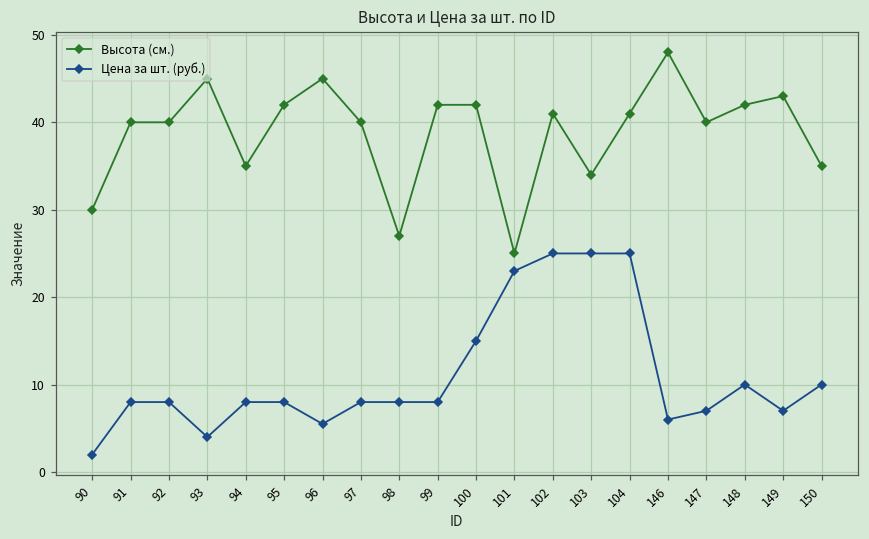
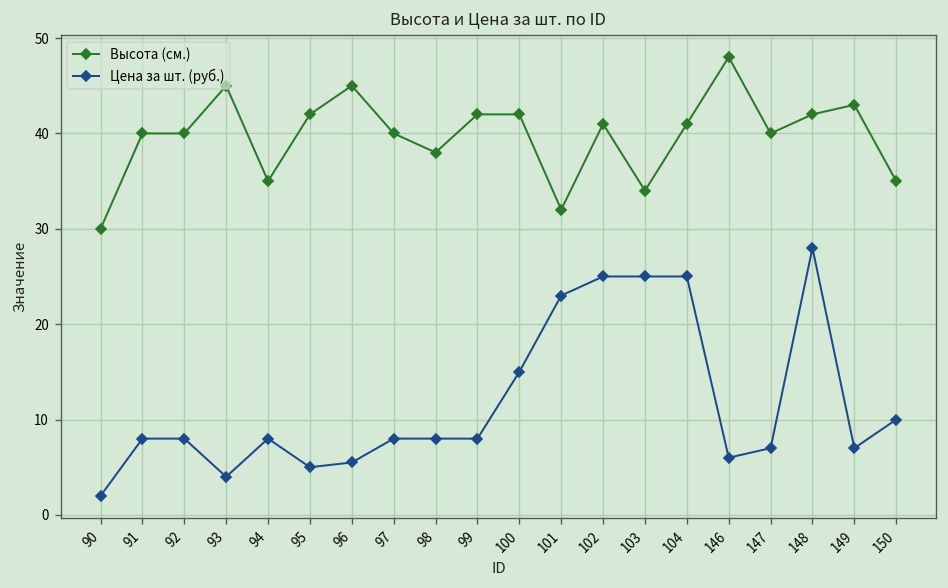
  {
    "Высота (см.)": {
      "90": 30,
      "91": 40,
      "92": 40,
      "94": 35,
      "95": 42,
      "96": 45,
      "97": 40,
-     "98": 27,
+     "98": 38,
      "99": 42,
      "100": 42,
-     "101": 25,
+     "101": 32,
      "102": 41,
      "103": 34,
      "104": 41,
      "146": 48,
      "147": 40,
      "148": 42,
      "149": 43,
      "150": 35
    },
    "Цена за шт. (руб.)": {
      "90": 2,
      "91": 8,
      "92": 8,
      "93": 4,
      "94": 8,
-     "95": 8,
+     "95": 5,
      "96": 6,
      "97": 8,
      "98": 8,
      "99": 8,
      "100": 15,
      "101": 23,
      "102": 25,
      "103": 25,
      "104": 25,
      "146": 6,
      "147": 7,
-     "148": 10,
+     "148": 28,
      "149": 7,
      "150": 10
    }
  }
